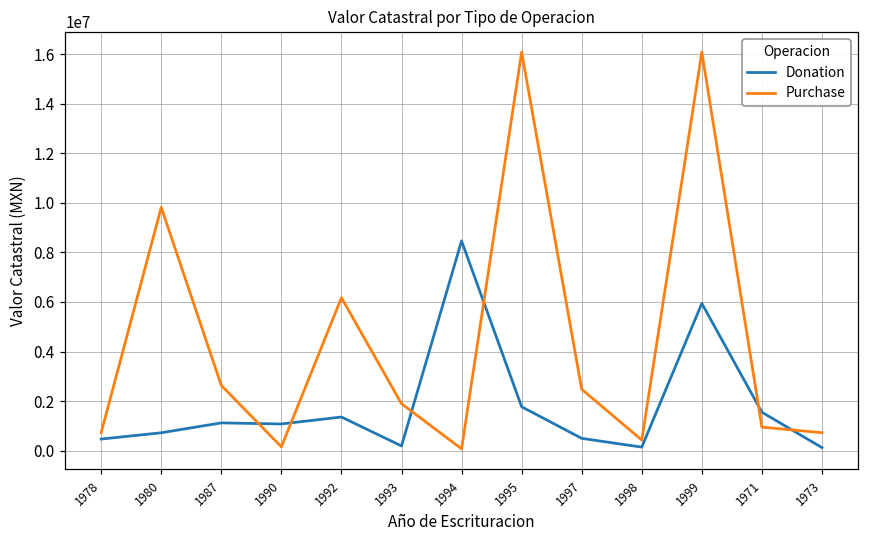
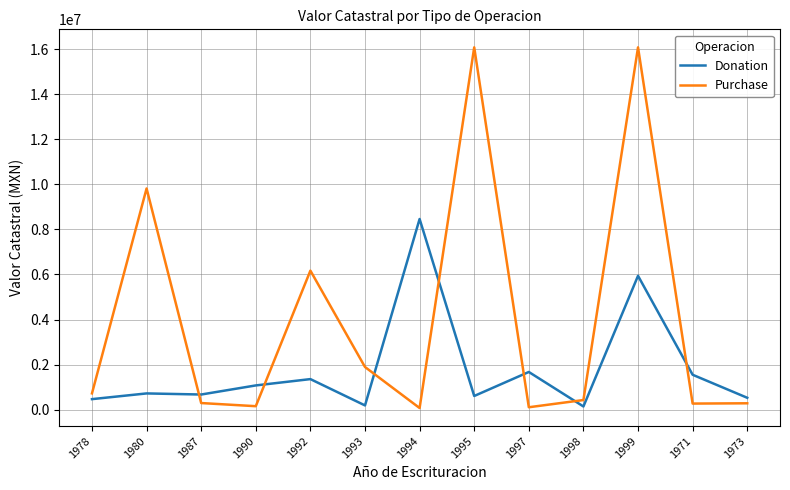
  {
    "Donation": {
      "1978": 500000,
      "1980": 700000,
-     "1987": 1100000,
+     "1987": 700000,
      "1990": 1100000,
      "1992": 1400000,
      "1993": 200000,
      "1994": 8500000,
-     "1995": 1800000,
-     "1997": 500000,
+     "1995": 600000,
+     "1997": 1700000,
      "1998": 100000,
      "1999": 5900000,
      "1971": 1600000,
-     "1973": 100000
+     "1973": 500000
    },
    "Purchase": {
      "1978": 700000,
      "1980": 9800000,
-     "1987": 2600000,
+     "1987": 300000,
      "1990": 200000,
      "1992": 6200000,
      "1993": 1900000,
      "1994": 100000,
      "1995": 16100000,
-     "1997": 2500000,
+     "1997": 100000,
      "1998": 400000,
      "1999": 16100000,
-     "1971": 900000,
-     "1973": 700000
+     "1971": 300000,
+     "1973": 300000
    }
  }
